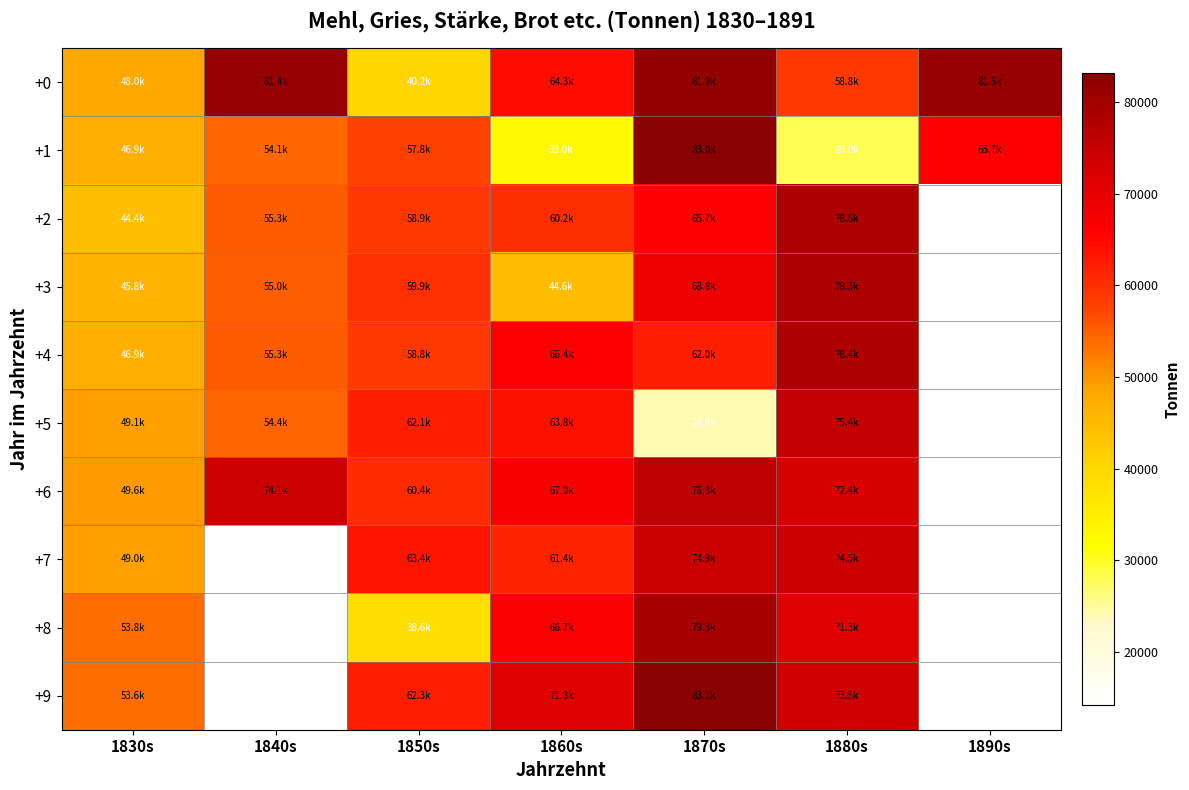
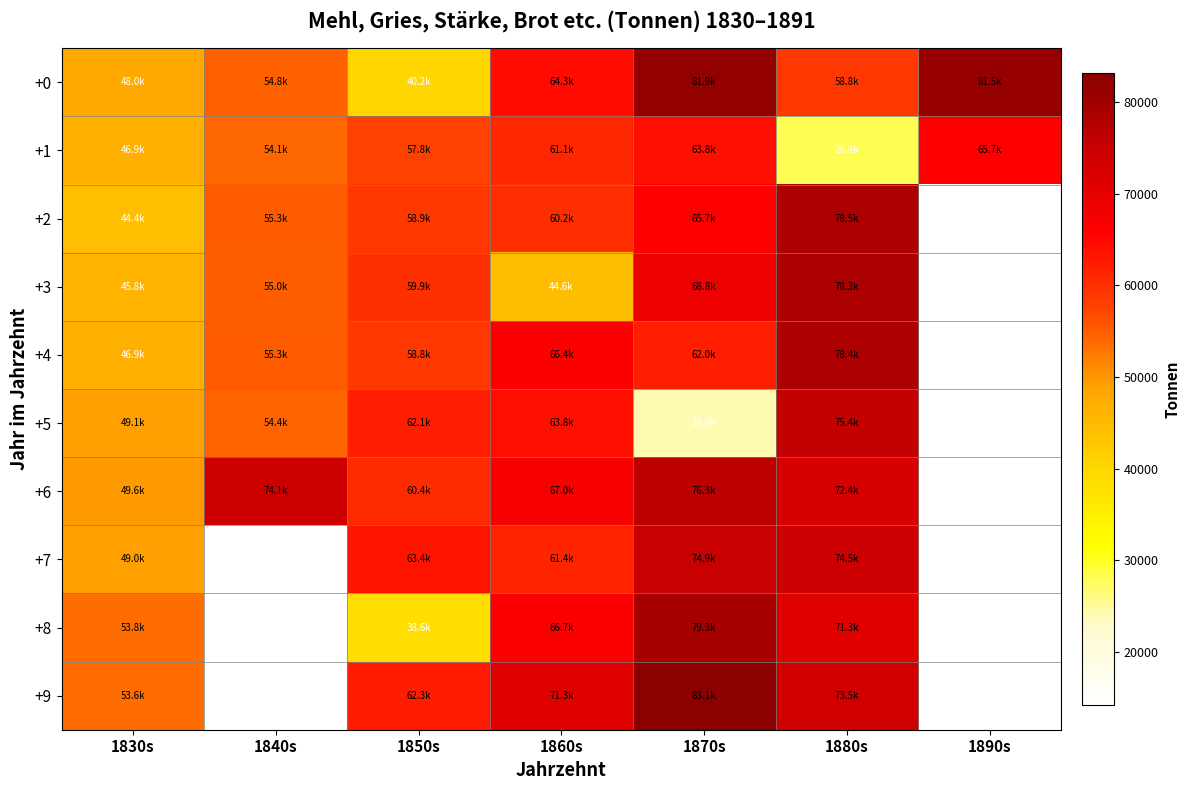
  {
    "+0": {
      "1830s": "48.0k",
-     "1840s": "81.4k",
+     "1840s": "54.8k",
      "1850s": "40.2k",
      "1860s": "64.3k",
      "1870s": "81.9k",
      "1880s": "58.8k",
      "1890s": "81.5k"
    },
    "+1": {
      "1830s": "46.9k",
      "1840s": "54.1k",
      "1850s": "57.8k",
-     "1860s": "33.0k",
-     "1870s": "83.0k",
+     "1860s": "61.1k",
+     "1870s": "63.8k",
      "1880s": "28.0k",
      "1890s": "65.7k"
    },
    "+2": {
      "1830s": "44.4k",
      "1840s": "55.3k",
      "1850s": "58.9k",
      "1860s": "60.2k",
      "1870s": "65.7k",
      "1880s": "78.5k"
    },
    "+3": {
      "1830s": "45.8k",
      "1840s": "55.0k",
      "1850s": "59.9k",
      "1860s": "44.6k",
      "1870s": "68.8k",
      "1880s": "78.3k"
    },
    "+4": {
      "1830s": "46.9k",
      "1840s": "55.3k",
      "1850s": "58.8k",
      "1860s": "66.4k",
      "1870s": "62.0k",
      "1880s": "78.4k"
    },
    "+5": {
      "1830s": "49.1k",
      "1840s": "54.4k",
      "1850s": "62.1k",
      "1860s": "63.8k",
      "1870s": "24.0k",
      "1880s": "75.4k"
    },
    "+6": {
      "1830s": "49.6k",
      "1840s": "74.1k",
      "1850s": "60.4k",
      "1860s": "67.0k",
      "1870s": "76.3k",
      "1880s": "72.4k"
    },
    "+7": {
      "1830s": "49.0k",
      "1850s": "63.4k",
      "1860s": "61.4k",
      "1870s": "74.9k",
      "1880s": "74.5k"
    },
    "+8": {
      "1830s": "53.8k",
      "1850s": "38.6k",
      "1860s": "66.7k",
      "1870s": "79.3k",
      "1880s": "71.3k"
    },
    "+9": {
      "1830s": "53.6k",
      "1850s": "62.3k",
      "1860s": "71.3k",
      "1870s": "83.1k",
      "1880s": "73.5k"
    }
  }
